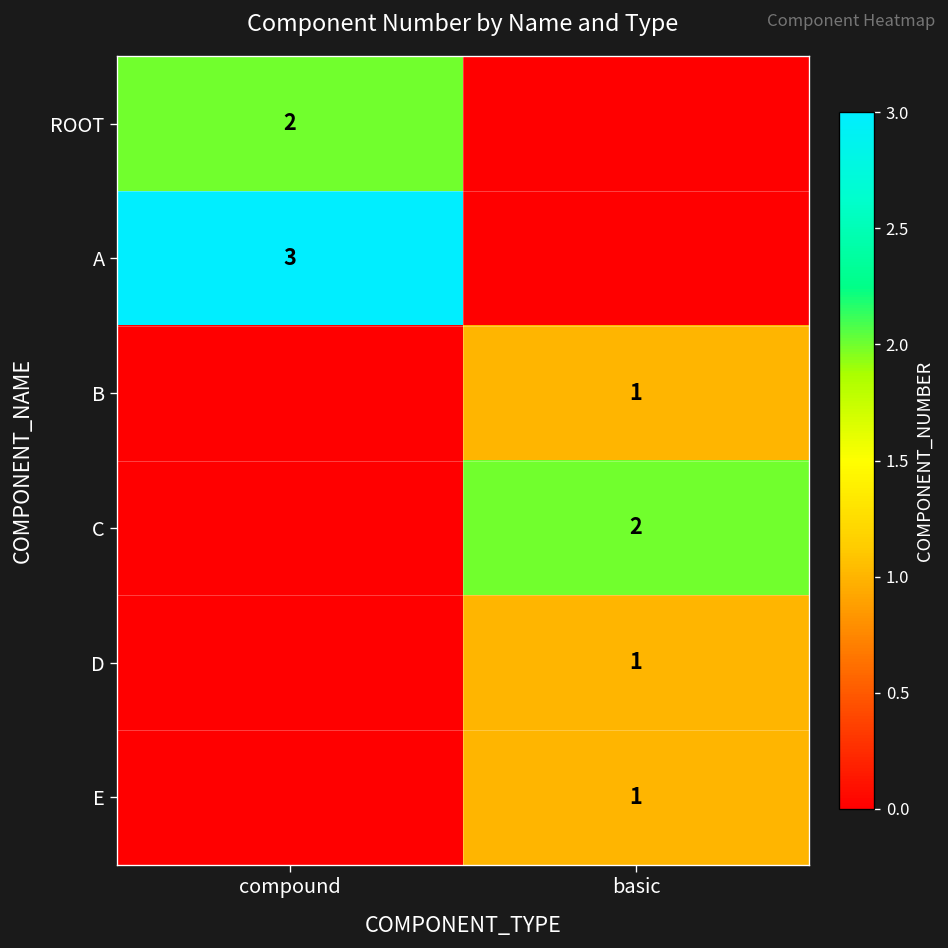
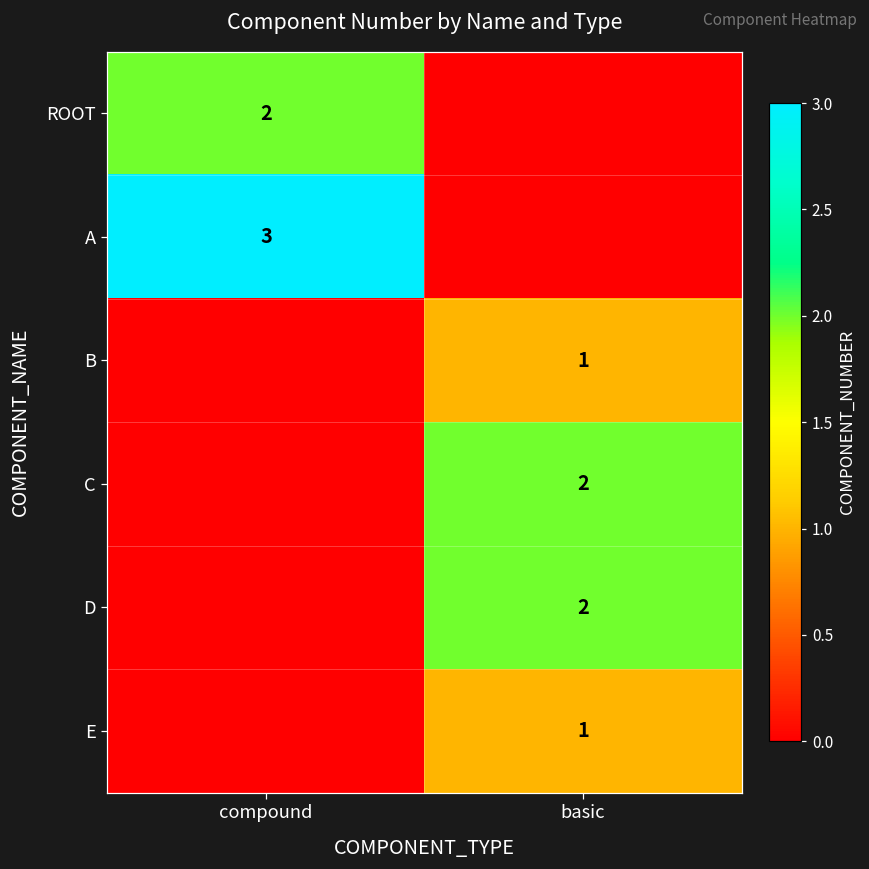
  {
    "ROOT": {
      "compound": 2
    },
    "A": {
      "compound": 3
    },
    "B": {
      "basic": 1
    },
    "C": {
      "basic": 2
    },
    "D": {
-     "basic": 1
+     "basic": 2
    },
    "E": {
      "basic": 1
    }
  }
